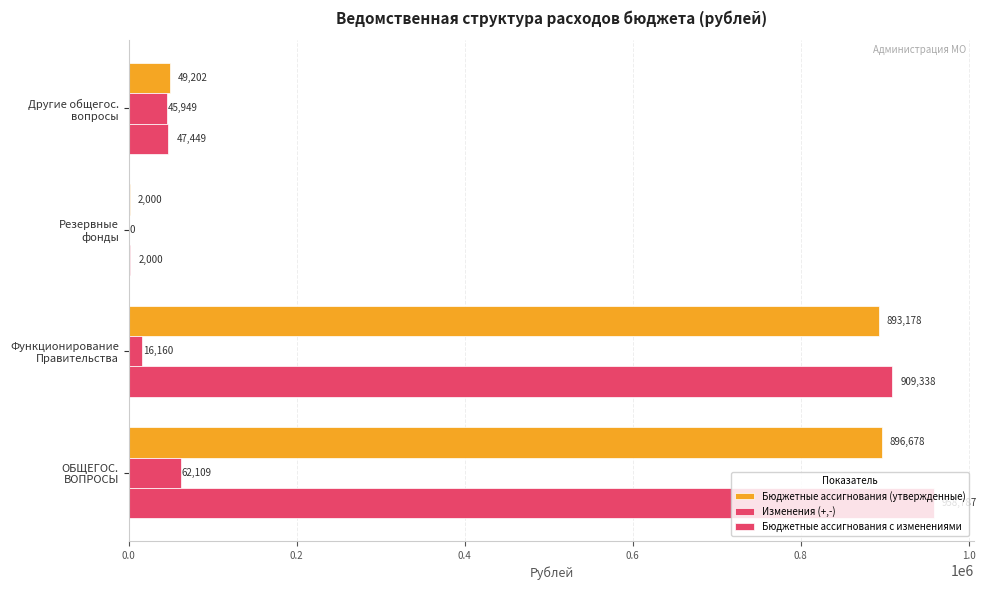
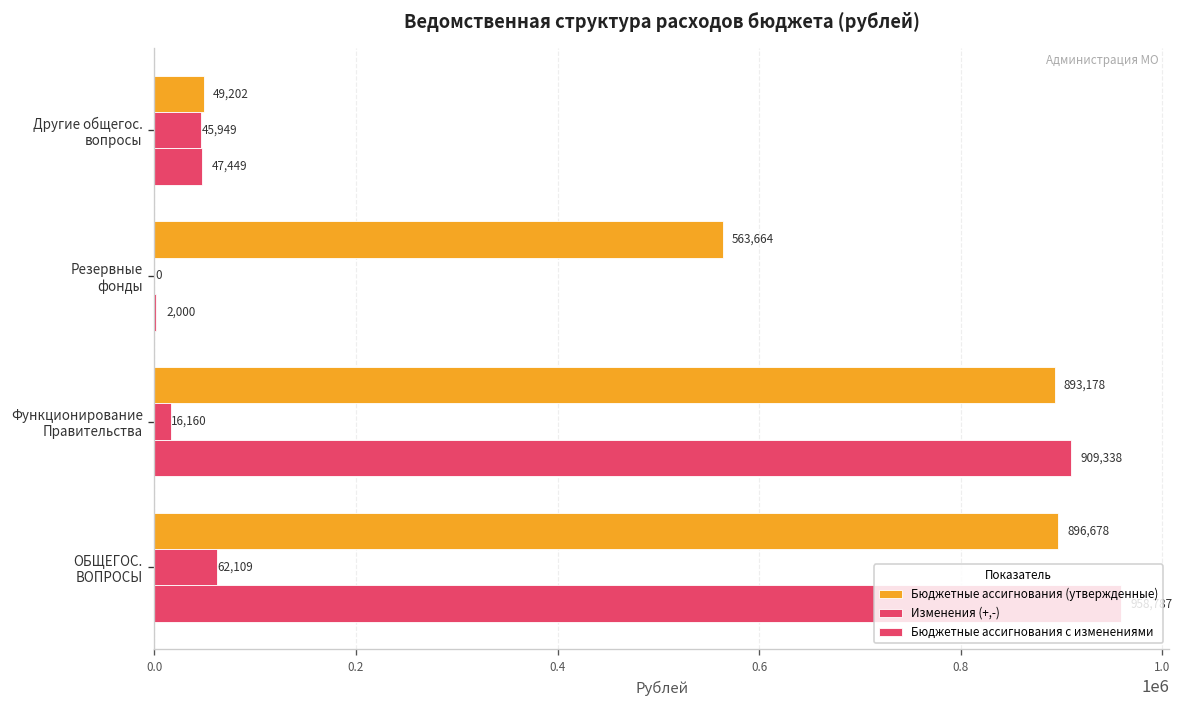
  {
    "Бюджетные ассигнования (утвержденные)": {
      "Другие общегос. вопросы": "49,202",
-     "Резервные фонды": "2,000",
+     "Резервные фонды": "563,664",
      "Функционирование Правительства": "893,178",
      "ОБЩЕГОС. ВОПРОСЫ": "896,678"
    }
  }
